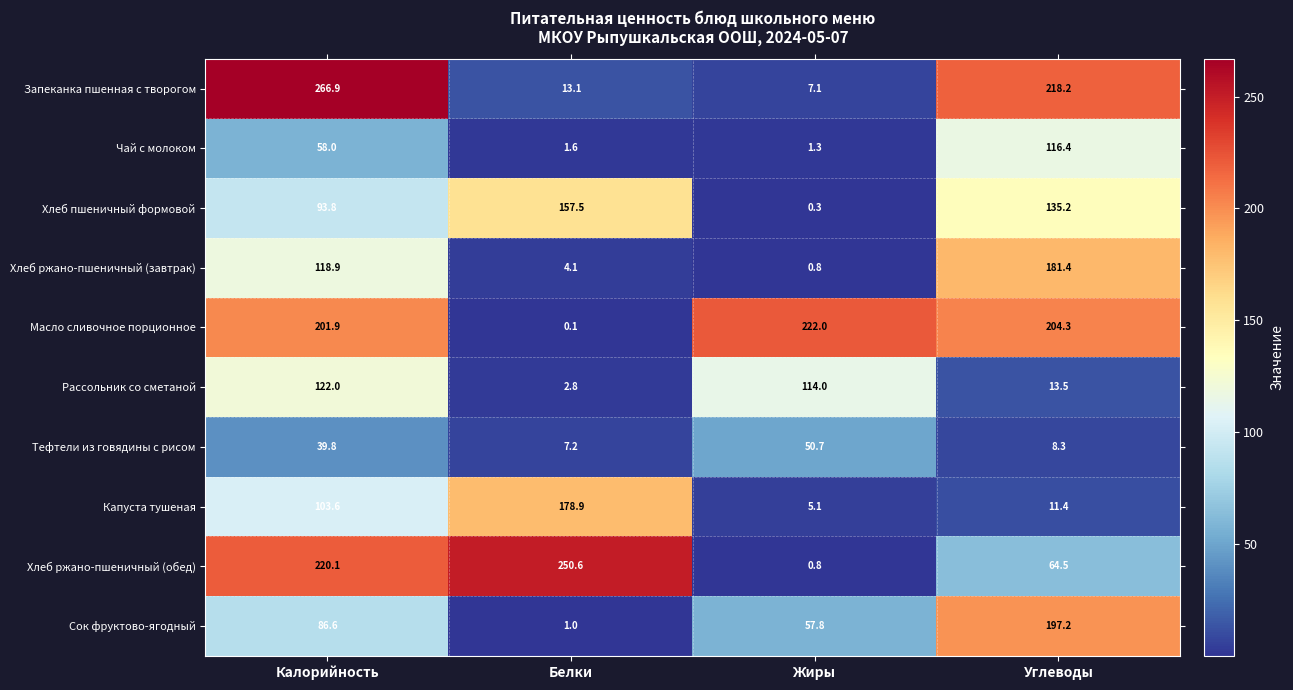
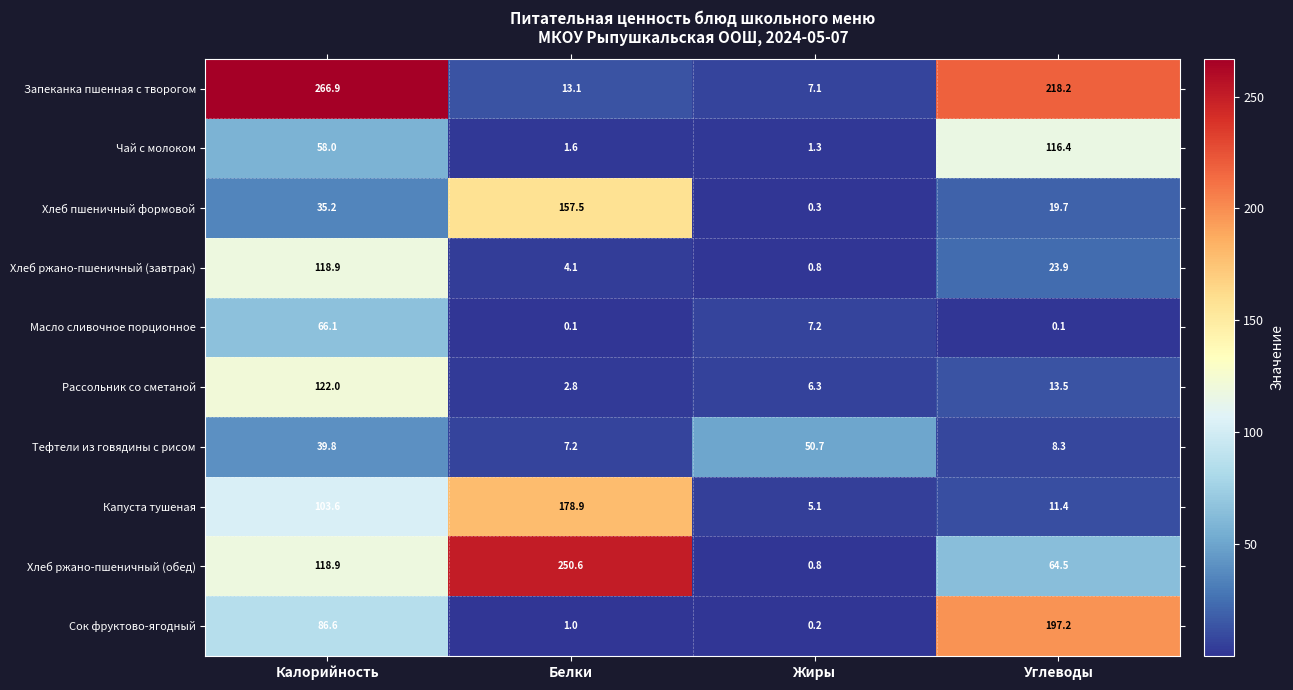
  {
    "Запеканка пшенная с творогом": {
      "Калорийность": 266.9,
      "Белки": 13.1,
      "Жиры": 7.1,
      "Углеводы": 218.2
    },
    "Чай с молоком": {
      "Калорийность": 58.0,
      "Белки": 1.6,
      "Жиры": 1.3,
      "Углеводы": 116.4
    },
    "Хлеб пшеничный формовой": {
-     "Калорийность": 93.8,
+     "Калорийность": 35.2,
      "Белки": 157.5,
      "Жиры": 0.3,
-     "Углеводы": 135.2
+     "Углеводы": 19.7
    },
    "Хлеб ржано-пшеничный (завтрак)": {
      "Калорийность": 118.9,
      "Белки": 4.1,
      "Жиры": 0.8,
-     "Углеводы": 181.4
+     "Углеводы": 23.9
    },
    "Масло сливочное порционное": {
-     "Калорийность": 201.9,
+     "Калорийность": 66.1,
      "Белки": 0.1,
-     "Жиры": 222.0,
-     "Углеводы": 204.3
+     "Жиры": 7.2,
+     "Углеводы": 0.1
    },
    "Рассольник со сметаной": {
      "Калорийность": 122.0,
      "Белки": 2.8,
-     "Жиры": 114.0,
+     "Жиры": 6.3,
      "Углеводы": 13.5
    },
    "Тефтели из говядины с рисом": {
      "Калорийность": 39.8,
      "Белки": 7.2,
      "Жиры": 50.7,
      "Углеводы": 8.3
    },
    "Капуста тушеная": {
      "Белки": 178.9,
      "Жиры": 5.1,
      "Углеводы": 11.4
    },
    "Хлеб ржано-пшеничный (обед)": {
-     "Калорийность": 220.1,
+     "Калорийность": 118.9,
      "Белки": 250.6,
      "Жиры": 0.8,
      "Углеводы": 64.5
    },
    "Сок фруктово-ягодный": {
      "Калорийность": 86.6,
      "Белки": 1.0,
-     "Жиры": 57.8,
+     "Жиры": 0.2,
      "Углеводы": 197.2
    }
  }
